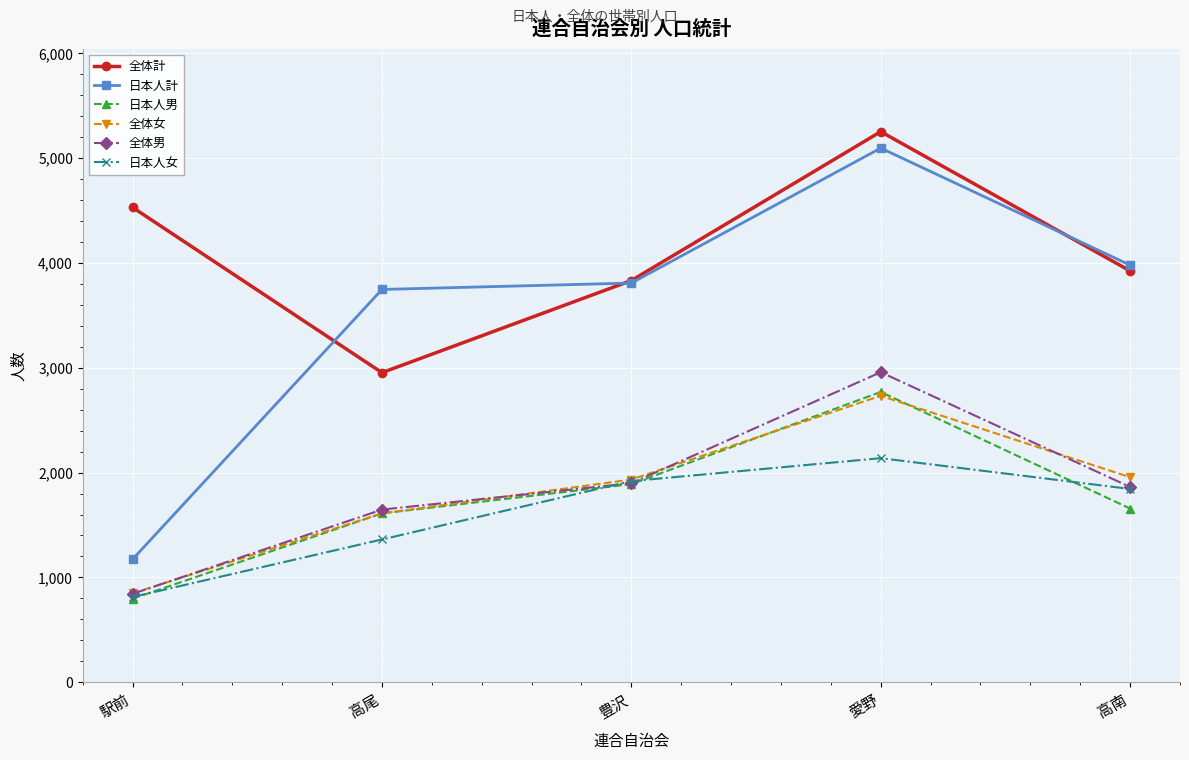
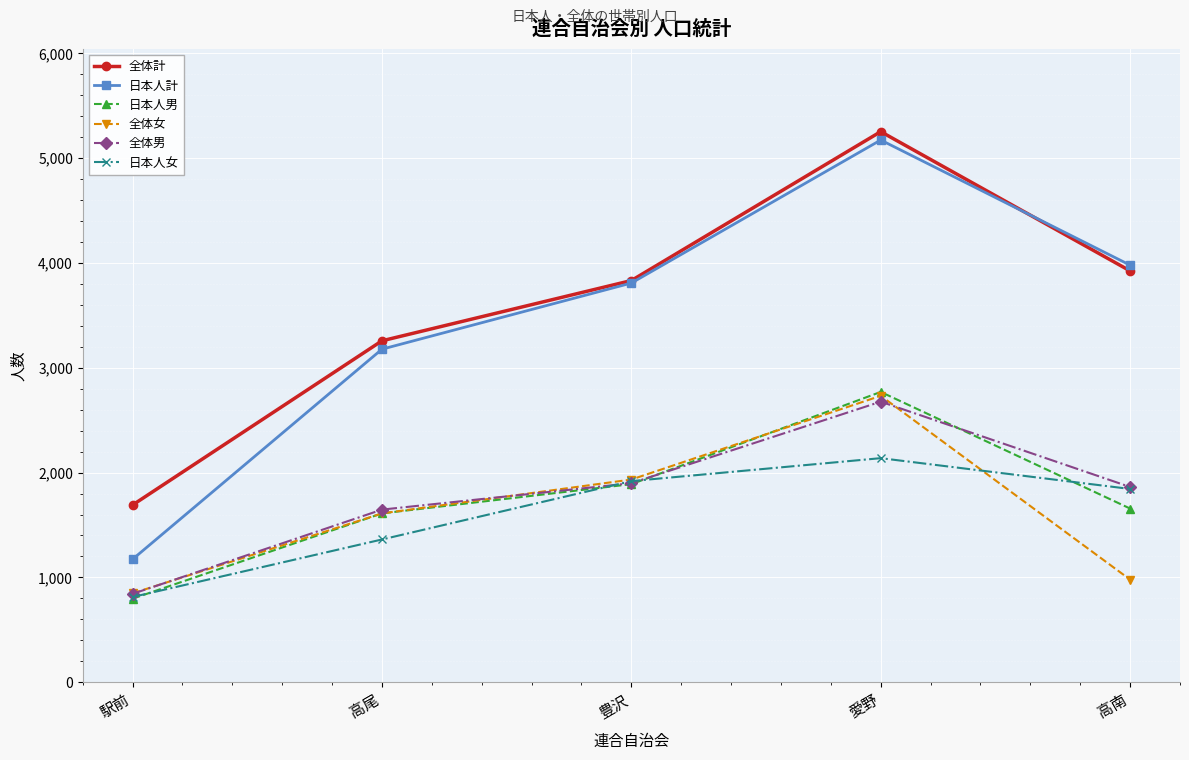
  {
    "全体計": {
-     "駅前": "4,530",
-     "高尾": "2,950",
+     "駅前": "1,690",
+     "高尾": "3,260",
      "豊沢": "3,830",
      "愛野": "5,250",
      "高南": "3,930"
    },
    "日本人計": {
      "駅前": "1,170",
-     "高尾": "3,750",
+     "高尾": "3,180",
      "豊沢": "3,810",
-     "愛野": "5,100",
+     "愛野": "5,170",
      "高南": "3,980"
    },
    "日本人男": {
      "愛野": "2,770",
      "高南": "1,660"
    },
    "全体女": {
      "愛野": "2,730",
-     "高南": "1,960"
+     "高南": "980"
    },
    "全体男": {
      "高尾": "1,650",
-     "愛野": "2,960"
+     "愛野": "2,680"
    },
    "日本人女": {
      "高尾": "1,360",
      "愛野": "2,140"
    }
  }
